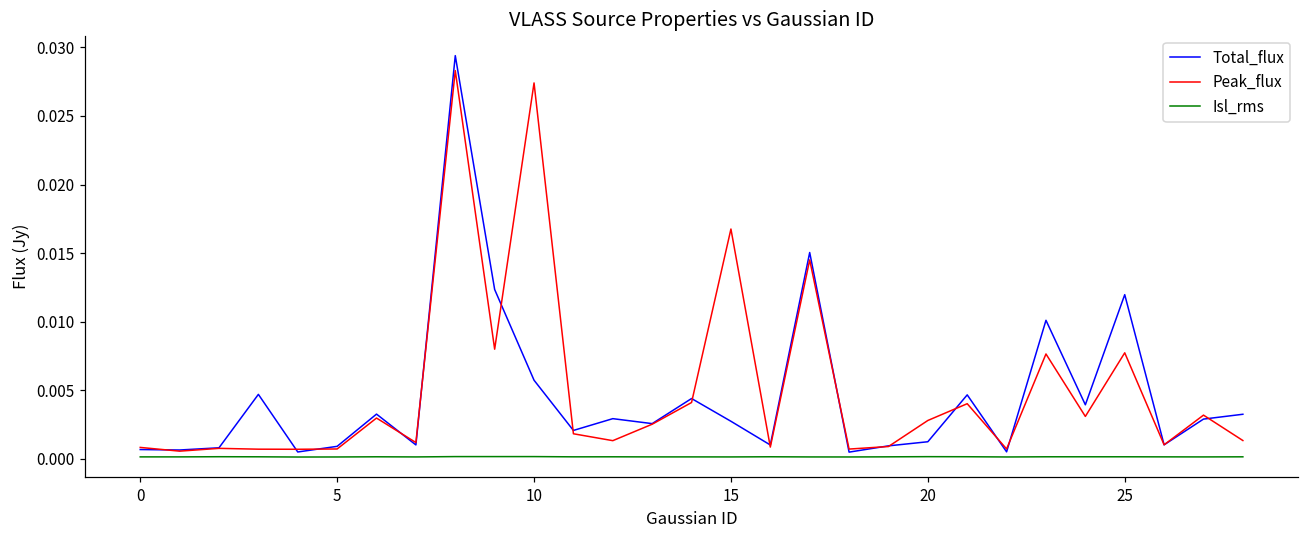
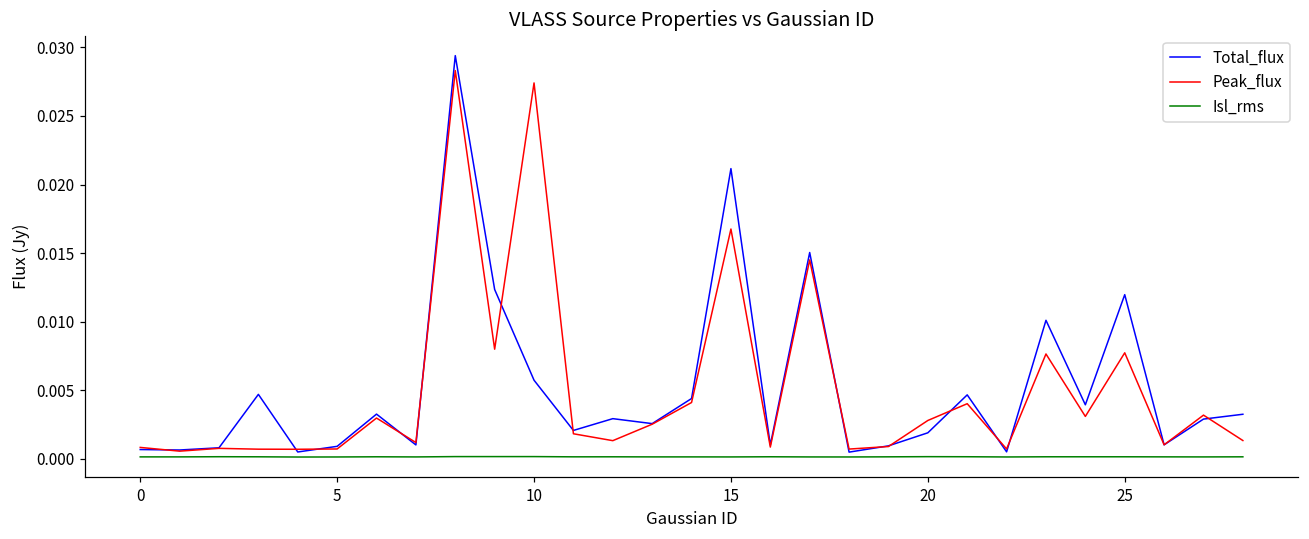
  {
    "Total_flux": {
      "10": 0.0057,
-     "15": 0.0027,
-     "20": 0.0012,
+     "15": 0.0212,
+     "20": 0.0019,
      "25": 0.0120
    },
    "Peak_flux": {
      "10": 0.0274,
      "15": 0.0168,
      "20": 0.0028,
      "25": 0.0077
    },
    "Isl_rms": {
      "0": 0.0001,
      "5": 0.0001,
      "10": 0.0002,
      "15": 0.0001,
      "20": 0.0002,
      "25": 0.0002
    }
  }
